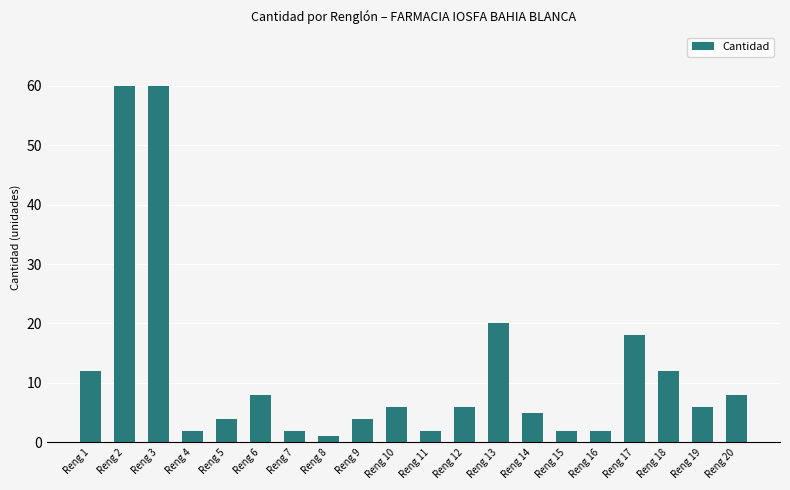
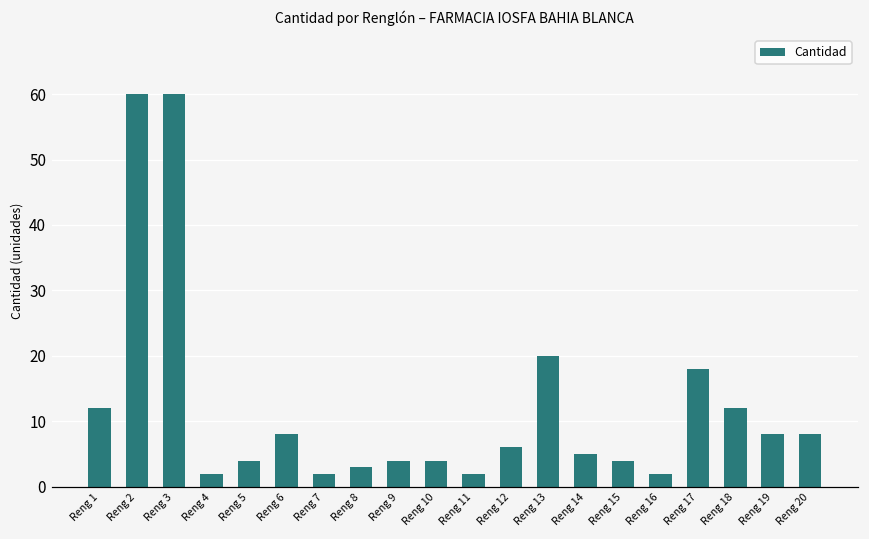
  {
    "Reng 1": 12,
    "Reng 2": 60,
    "Reng 3": 60,
    "Reng 4": 2,
    "Reng 5": 4,
    "Reng 6": 8,
    "Reng 7": 2,
-   "Reng 8": 1,
+   "Reng 8": 3,
    "Reng 9": 4,
-   "Reng 10": 6,
+   "Reng 10": 4,
    "Reng 11": 2,
    "Reng 12": 6,
    "Reng 13": 20,
    "Reng 14": 5,
-   "Reng 15": 2,
+   "Reng 15": 4,
    "Reng 16": 2,
    "Reng 17": 18,
    "Reng 18": 12,
-   "Reng 19": 6,
+   "Reng 19": 8,
    "Reng 20": 8
  }
